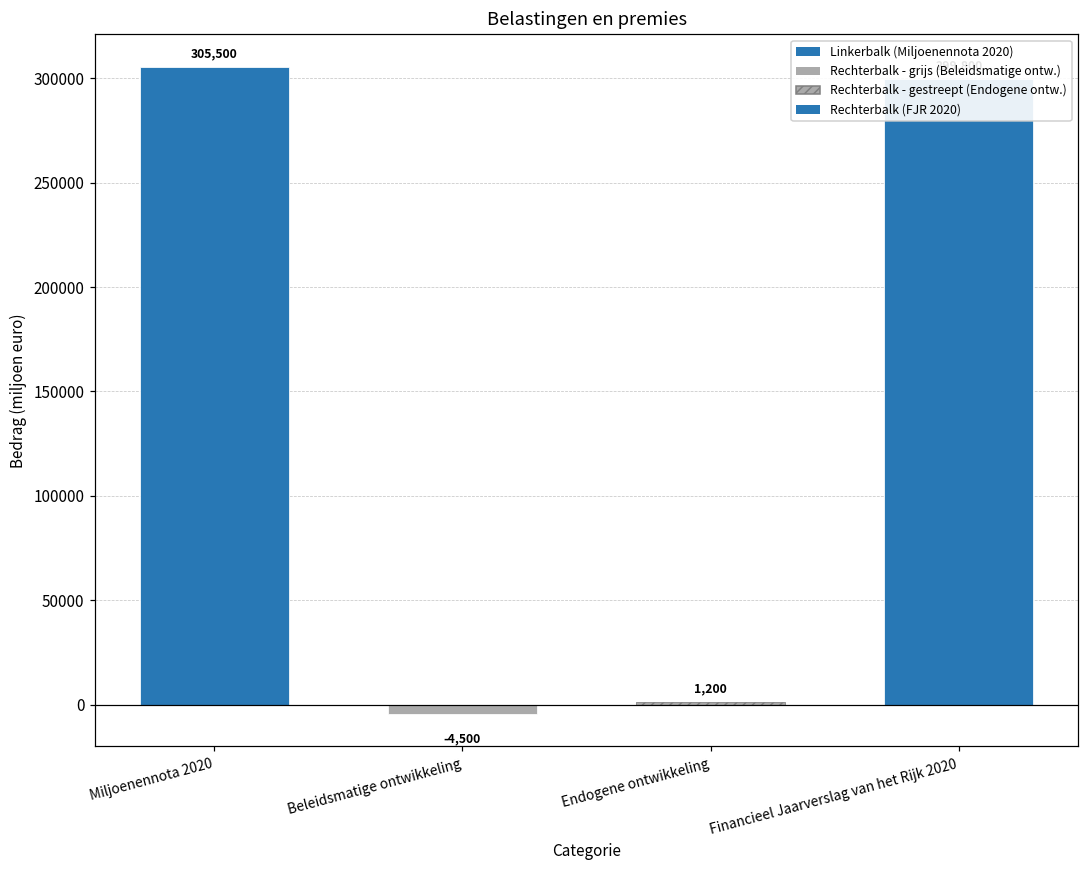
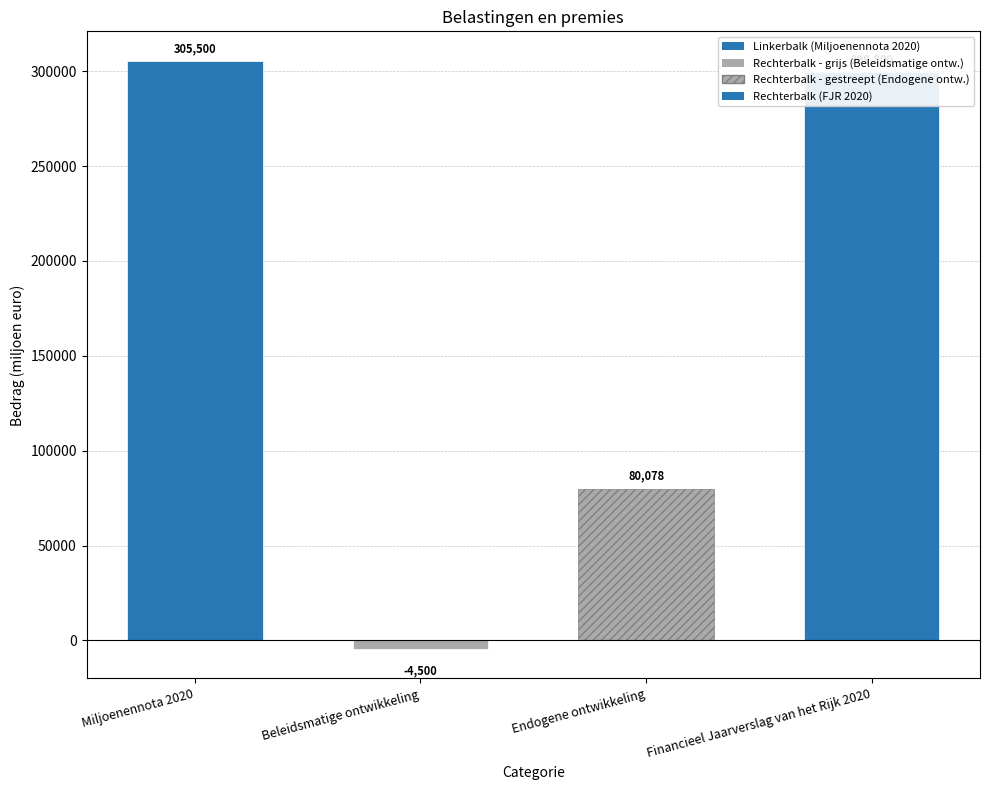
  {
    "Miljoenennota 2020": "305,500",
    "Beleidsmatige ontwikkeling": "-4,500",
-   "Endogene ontwikkeling": "1,200"
+   "Endogene ontwikkeling": "80,078"
  }
